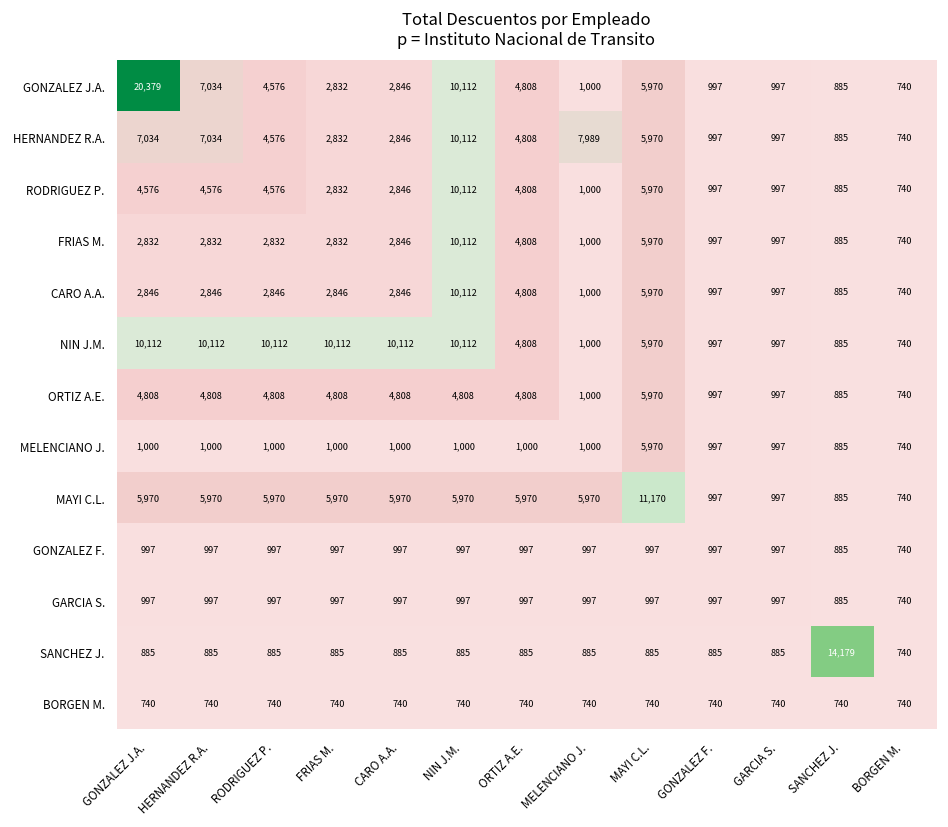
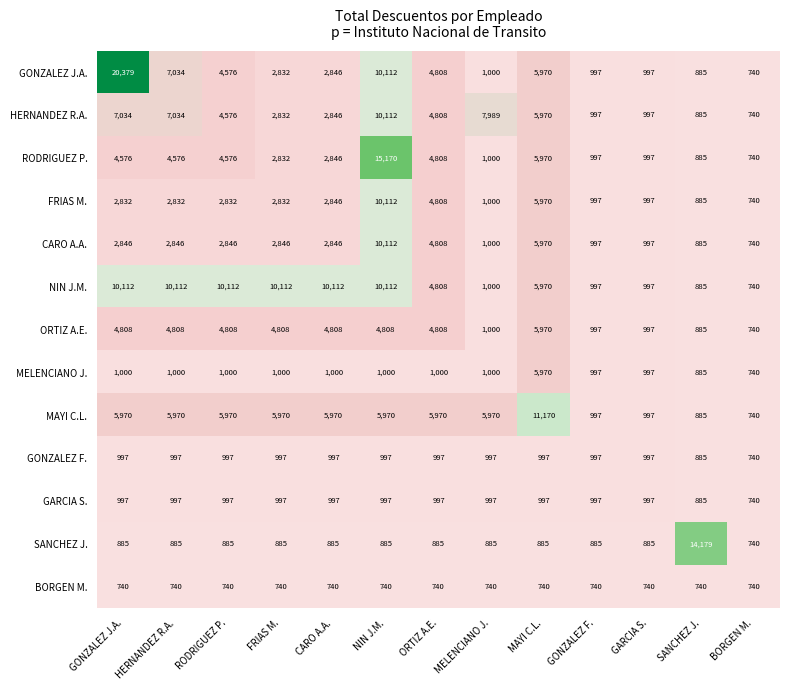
  {
    "GONZALEZ J.A.": {
      "GONZALEZ J.A.": "20,379",
      "HERNANDEZ R.A.": "7,034",
      "RODRIGUEZ P.": "4,576",
      "FRIAS M.": "2,832",
      "CARO A.A.": "2,846",
      "NIN J.M.": "10,112",
      "ORTIZ A.E.": "4,808",
      "MELENCIANO J.": "1,000",
      "MAYI C.L.": "5,970",
      "GONZALEZ F.": "997",
      "GARCIA S.": "997",
      "SANCHEZ J.": "885",
      "BORGEN M.": "740"
    },
    "HERNANDEZ R.A.": {
      "GONZALEZ J.A.": "7,034",
      "HERNANDEZ R.A.": "7,034",
      "RODRIGUEZ P.": "4,576",
      "FRIAS M.": "2,832",
      "CARO A.A.": "2,846",
      "NIN J.M.": "10,112",
      "ORTIZ A.E.": "4,808",
      "MELENCIANO J.": "7,989",
      "MAYI C.L.": "5,970",
      "GONZALEZ F.": "997",
      "GARCIA S.": "997",
      "SANCHEZ J.": "885",
      "BORGEN M.": "740"
    },
    "RODRIGUEZ P.": {
      "GONZALEZ J.A.": "4,576",
      "HERNANDEZ R.A.": "4,576",
      "RODRIGUEZ P.": "4,576",
      "FRIAS M.": "2,832",
      "CARO A.A.": "2,846",
-     "NIN J.M.": "10,112",
+     "NIN J.M.": "15,170",
      "ORTIZ A.E.": "4,808",
      "MELENCIANO J.": "1,000",
      "MAYI C.L.": "5,970",
      "GONZALEZ F.": "997",
      "GARCIA S.": "997",
      "SANCHEZ J.": "885",
      "BORGEN M.": "740"
    },
    "FRIAS M.": {
      "GONZALEZ J.A.": "2,832",
      "HERNANDEZ R.A.": "2,832",
      "RODRIGUEZ P.": "2,832",
      "FRIAS M.": "2,832",
      "CARO A.A.": "2,846",
      "NIN J.M.": "10,112",
      "ORTIZ A.E.": "4,808",
      "MELENCIANO J.": "1,000",
      "MAYI C.L.": "5,970",
      "GONZALEZ F.": "997",
      "GARCIA S.": "997",
      "SANCHEZ J.": "885",
      "BORGEN M.": "740"
    },
    "CARO A.A.": {
      "GONZALEZ J.A.": "2,846",
      "HERNANDEZ R.A.": "2,846",
      "RODRIGUEZ P.": "2,846",
      "FRIAS M.": "2,846",
      "CARO A.A.": "2,846",
      "NIN J.M.": "10,112",
      "ORTIZ A.E.": "4,808",
      "MELENCIANO J.": "1,000",
      "MAYI C.L.": "5,970",
      "GONZALEZ F.": "997",
      "GARCIA S.": "997",
      "SANCHEZ J.": "885",
      "BORGEN M.": "740"
    },
    "NIN J.M.": {
      "GONZALEZ J.A.": "10,112",
      "HERNANDEZ R.A.": "10,112",
      "RODRIGUEZ P.": "10,112",
      "FRIAS M.": "10,112",
      "CARO A.A.": "10,112",
      "NIN J.M.": "10,112",
      "ORTIZ A.E.": "4,808",
      "MELENCIANO J.": "1,000",
      "MAYI C.L.": "5,970",
      "GONZALEZ F.": "997",
      "GARCIA S.": "997",
      "SANCHEZ J.": "885",
      "BORGEN M.": "740"
    },
    "ORTIZ A.E.": {
      "GONZALEZ J.A.": "4,808",
      "HERNANDEZ R.A.": "4,808",
      "RODRIGUEZ P.": "4,808",
      "FRIAS M.": "4,808",
      "CARO A.A.": "4,808",
      "NIN J.M.": "4,808",
      "ORTIZ A.E.": "4,808",
      "MELENCIANO J.": "1,000",
      "MAYI C.L.": "5,970",
      "GONZALEZ F.": "997",
      "GARCIA S.": "997",
      "SANCHEZ J.": "885",
      "BORGEN M.": "740"
    },
    "MELENCIANO J.": {
      "GONZALEZ J.A.": "1,000",
      "HERNANDEZ R.A.": "1,000",
      "RODRIGUEZ P.": "1,000",
      "FRIAS M.": "1,000",
      "CARO A.A.": "1,000",
      "NIN J.M.": "1,000",
      "ORTIZ A.E.": "1,000",
      "MELENCIANO J.": "1,000",
      "MAYI C.L.": "5,970",
      "GONZALEZ F.": "997",
      "GARCIA S.": "997",
      "SANCHEZ J.": "885",
      "BORGEN M.": "740"
    },
    "MAYI C.L.": {
      "GONZALEZ J.A.": "5,970",
      "HERNANDEZ R.A.": "5,970",
      "RODRIGUEZ P.": "5,970",
      "FRIAS M.": "5,970",
      "CARO A.A.": "5,970",
      "NIN J.M.": "5,970",
      "ORTIZ A.E.": "5,970",
      "MELENCIANO J.": "5,970",
      "MAYI C.L.": "11,170",
      "GONZALEZ F.": "997",
      "GARCIA S.": "997",
      "SANCHEZ J.": "885",
      "BORGEN M.": "740"
    },
    "GONZALEZ F.": {
      "GONZALEZ J.A.": "997",
      "HERNANDEZ R.A.": "997",
      "RODRIGUEZ P.": "997",
      "FRIAS M.": "997",
      "CARO A.A.": "997",
      "NIN J.M.": "997",
      "ORTIZ A.E.": "997",
      "MELENCIANO J.": "997",
      "MAYI C.L.": "997",
      "GONZALEZ F.": "997",
      "GARCIA S.": "997",
      "SANCHEZ J.": "885",
      "BORGEN M.": "740"
    },
    "GARCIA S.": {
      "GONZALEZ J.A.": "997",
      "HERNANDEZ R.A.": "997",
      "RODRIGUEZ P.": "997",
      "FRIAS M.": "997",
      "CARO A.A.": "997",
      "NIN J.M.": "997",
      "ORTIZ A.E.": "997",
      "MELENCIANO J.": "997",
      "MAYI C.L.": "997",
      "GONZALEZ F.": "997",
      "GARCIA S.": "997",
      "SANCHEZ J.": "885",
      "BORGEN M.": "740"
    },
    "SANCHEZ J.": {
      "GONZALEZ J.A.": "885",
      "HERNANDEZ R.A.": "885",
      "RODRIGUEZ P.": "885",
      "FRIAS M.": "885",
      "CARO A.A.": "885",
      "NIN J.M.": "885",
      "ORTIZ A.E.": "885",
      "MELENCIANO J.": "885",
      "MAYI C.L.": "885",
      "GONZALEZ F.": "885",
      "GARCIA S.": "885",
      "SANCHEZ J.": "14,179",
      "BORGEN M.": "740"
    },
    "BORGEN M.": {
      "GONZALEZ J.A.": "740",
      "HERNANDEZ R.A.": "740",
      "RODRIGUEZ P.": "740",
      "FRIAS M.": "740",
      "CARO A.A.": "740",
      "NIN J.M.": "740",
      "ORTIZ A.E.": "740",
      "MELENCIANO J.": "740",
      "MAYI C.L.": "740",
      "GONZALEZ F.": "740",
      "GARCIA S.": "740",
      "SANCHEZ J.": "740",
      "BORGEN M.": "740"
    }
  }
